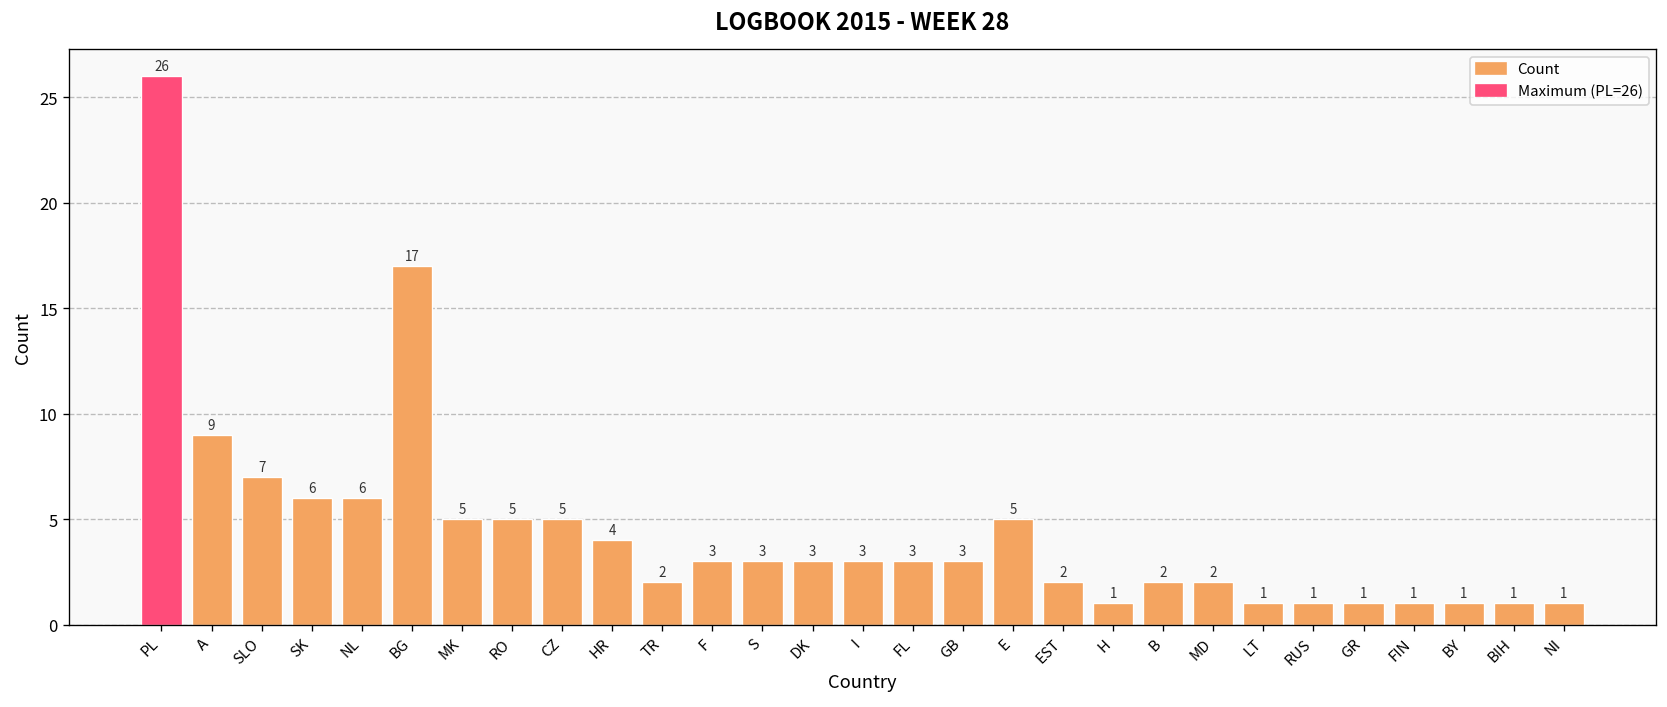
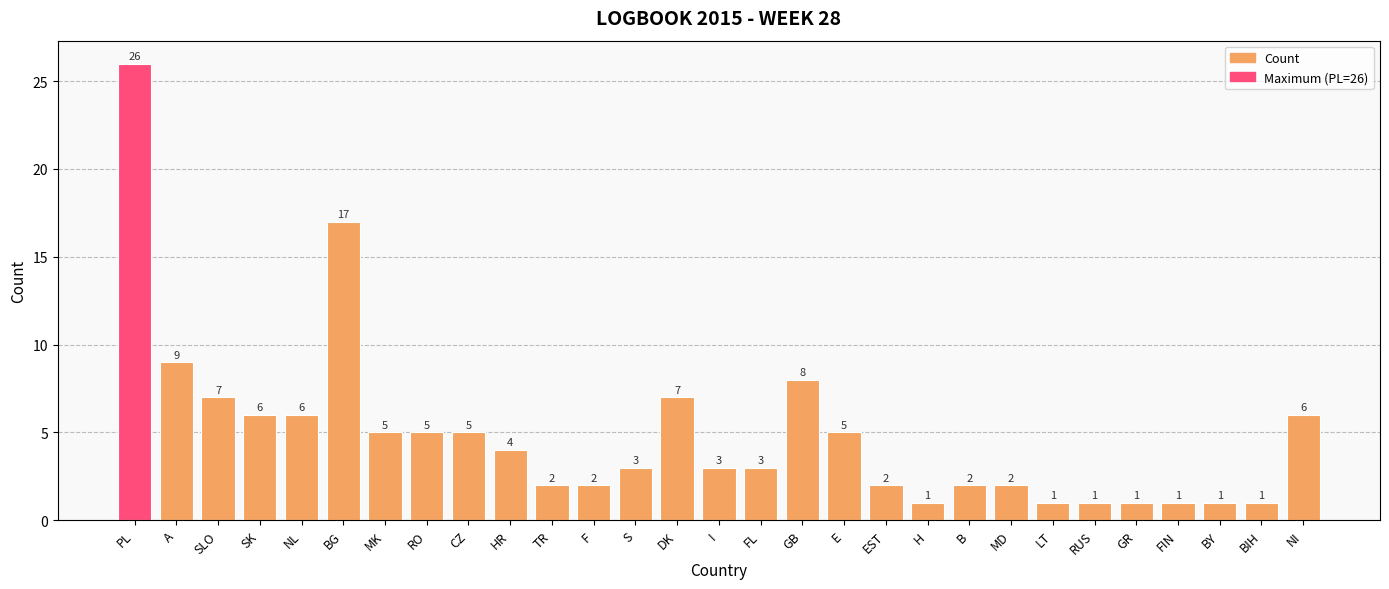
  {
    "PL": 26,
    "A": 9,
    "SLO": 7,
    "SK": 6,
    "NL": 6,
    "BG": 17,
    "MK": 5,
    "RO": 5,
    "CZ": 5,
    "HR": 4,
    "TR": 2,
-   "F": 3,
+   "F": 2,
    "S": 3,
-   "DK": 3,
+   "DK": 7,
    "I": 3,
    "FL": 3,
-   "GB": 3,
+   "GB": 8,
    "E": 5,
    "EST": 2,
    "H": 1,
    "B": 2,
    "MD": 2,
    "LT": 1,
    "RUS": 1,
    "GR": 1,
    "FIN": 1,
    "BY": 1,
    "BIH": 1,
-   "NI": 1
+   "NI": 6
  }
